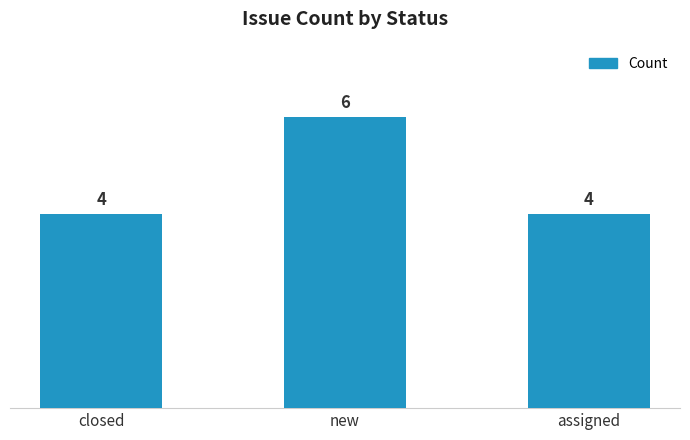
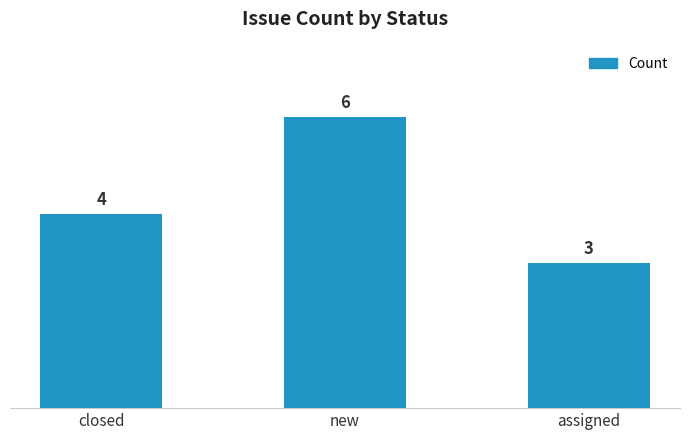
  {
    "closed": 4,
    "new": 6,
-   "assigned": 4
+   "assigned": 3
  }
